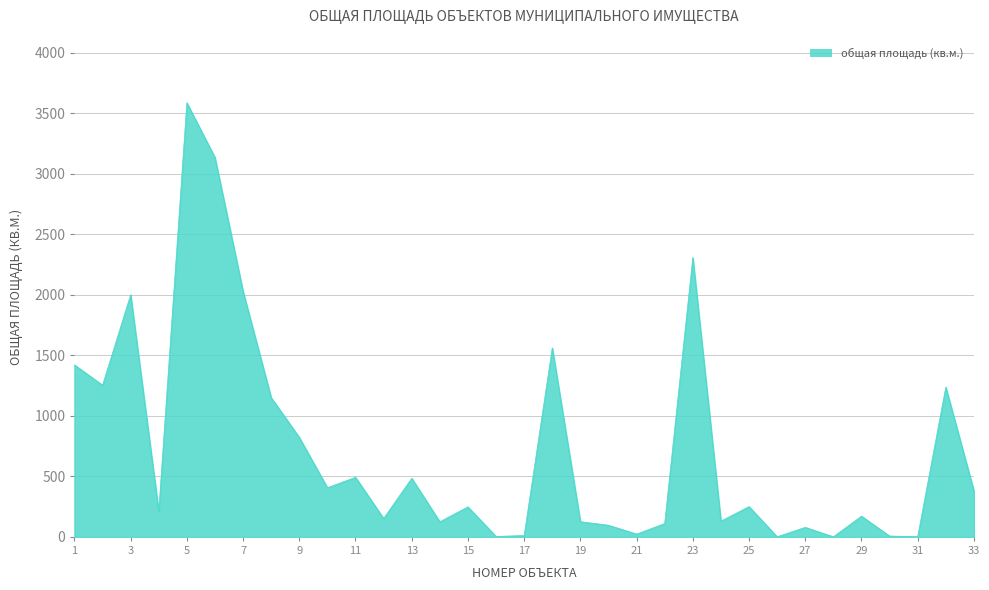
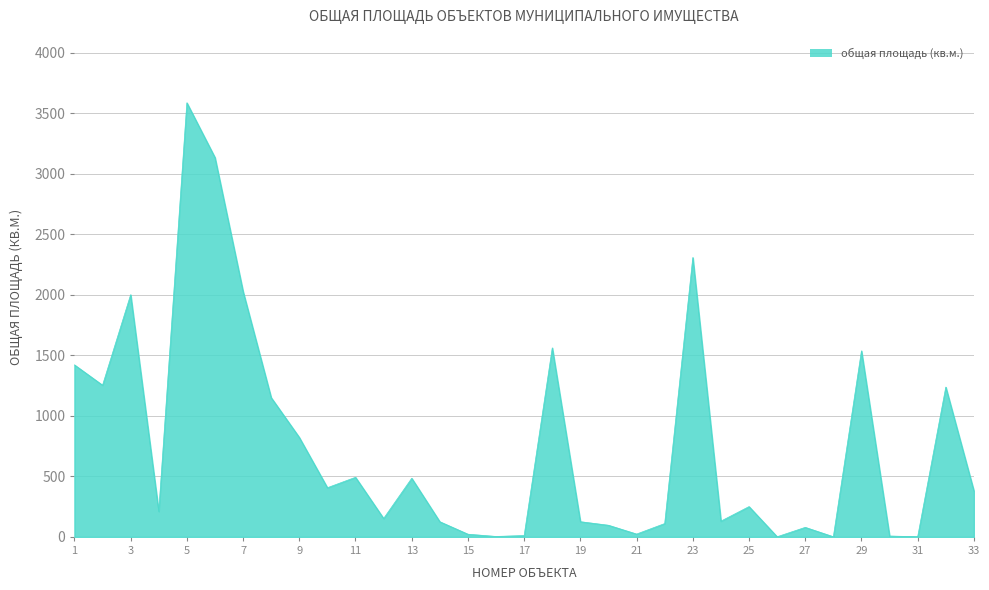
  {
    "1": 1420,
    "3": 2000,
    "5": 3590,
    "7": 2030,
    "9": 820,
    "11": 490,
    "13": 480,
-   "15": 250,
+   "15": 20,
    "17": 10,
    "19": 130,
    "21": 20,
    "23": 2310,
    "25": 250,
    "27": 80,
-   "29": 170,
+   "29": 1540,
    "31": 0,
    "33": 380
  }
